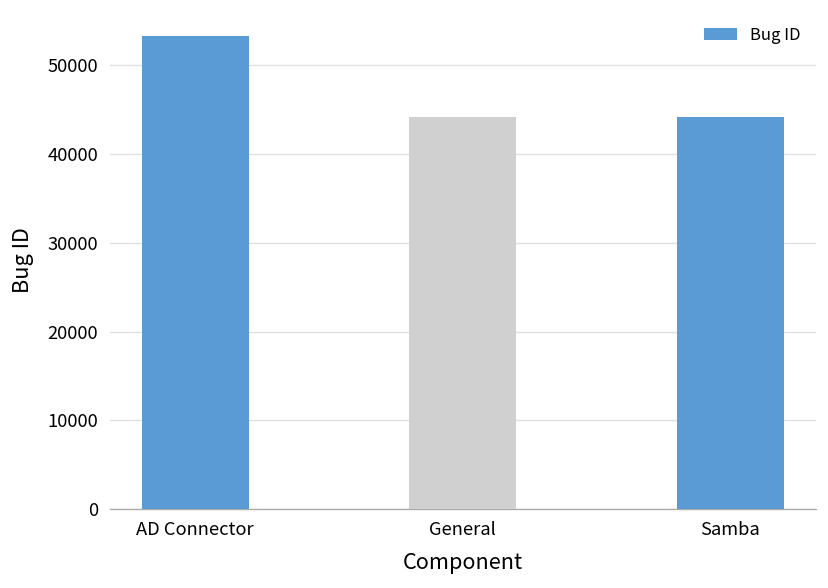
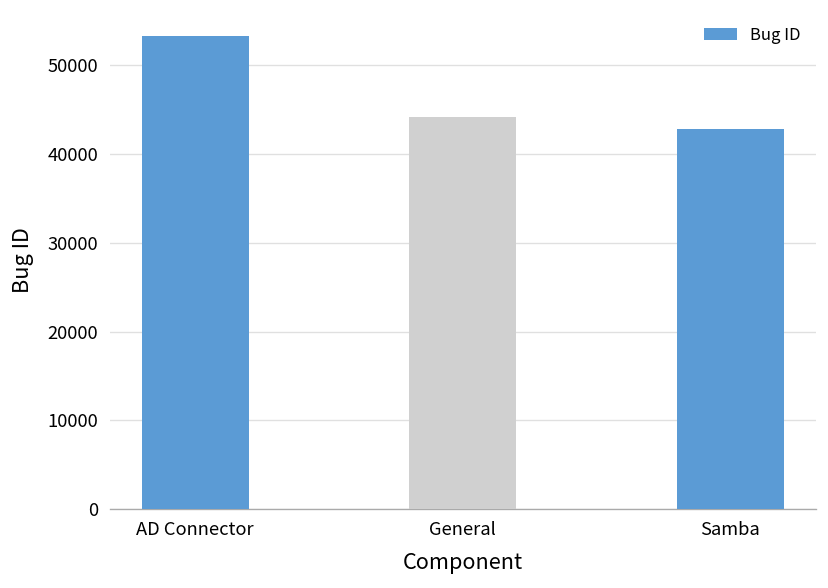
  {
    "AD Connector": 53000,
    "General": 44000,
-   "Samba": 44000
+   "Samba": 43000
  }
